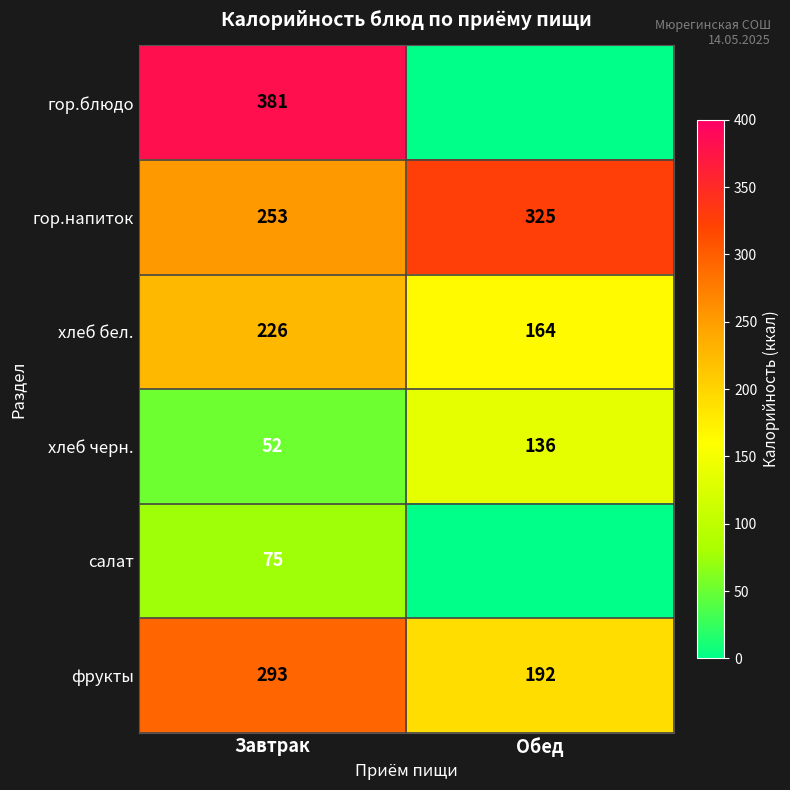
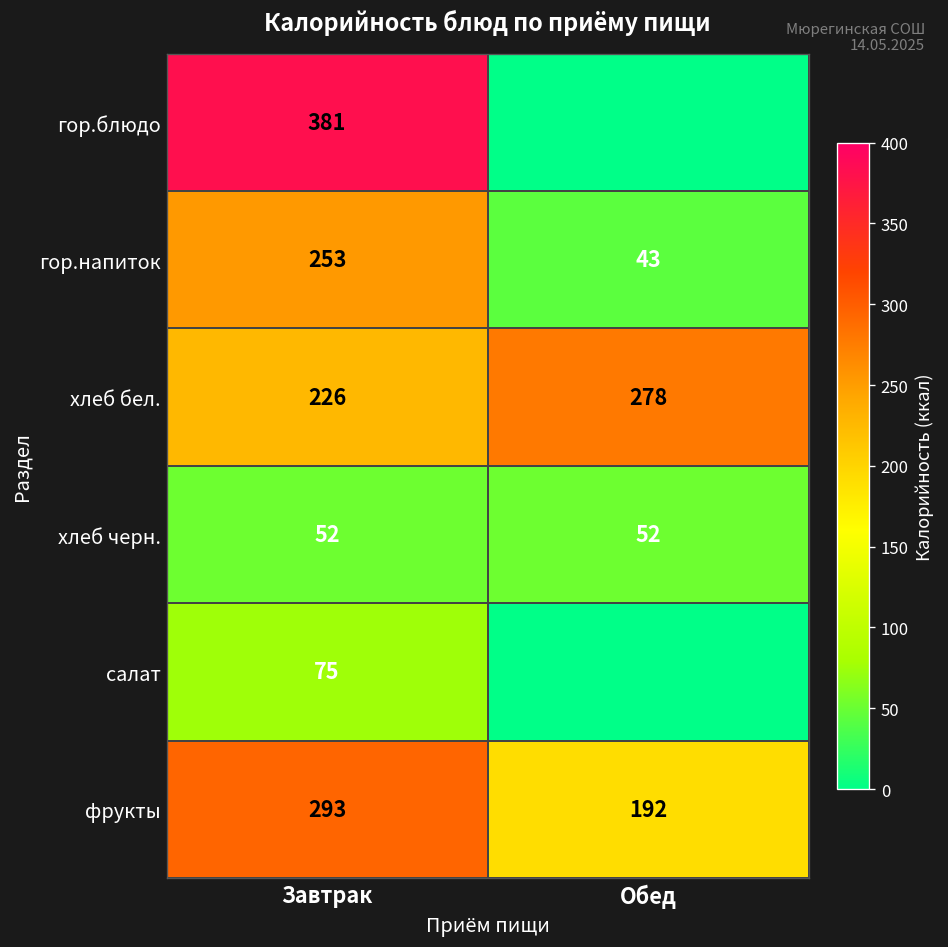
  {
    "гор.блюдо": {
      "Завтрак": 381
    },
    "гор.напиток": {
      "Завтрак": 253,
-     "Обед": 325
+     "Обед": 43
    },
    "хлеб бел.": {
      "Завтрак": 226,
-     "Обед": 164
+     "Обед": 278
    },
    "хлеб черн.": {
      "Завтрак": 52,
-     "Обед": 136
+     "Обед": 52
    },
    "салат": {
      "Завтрак": 75
    },
    "фрукты": {
      "Завтрак": 293,
      "Обед": 192
    }
  }
